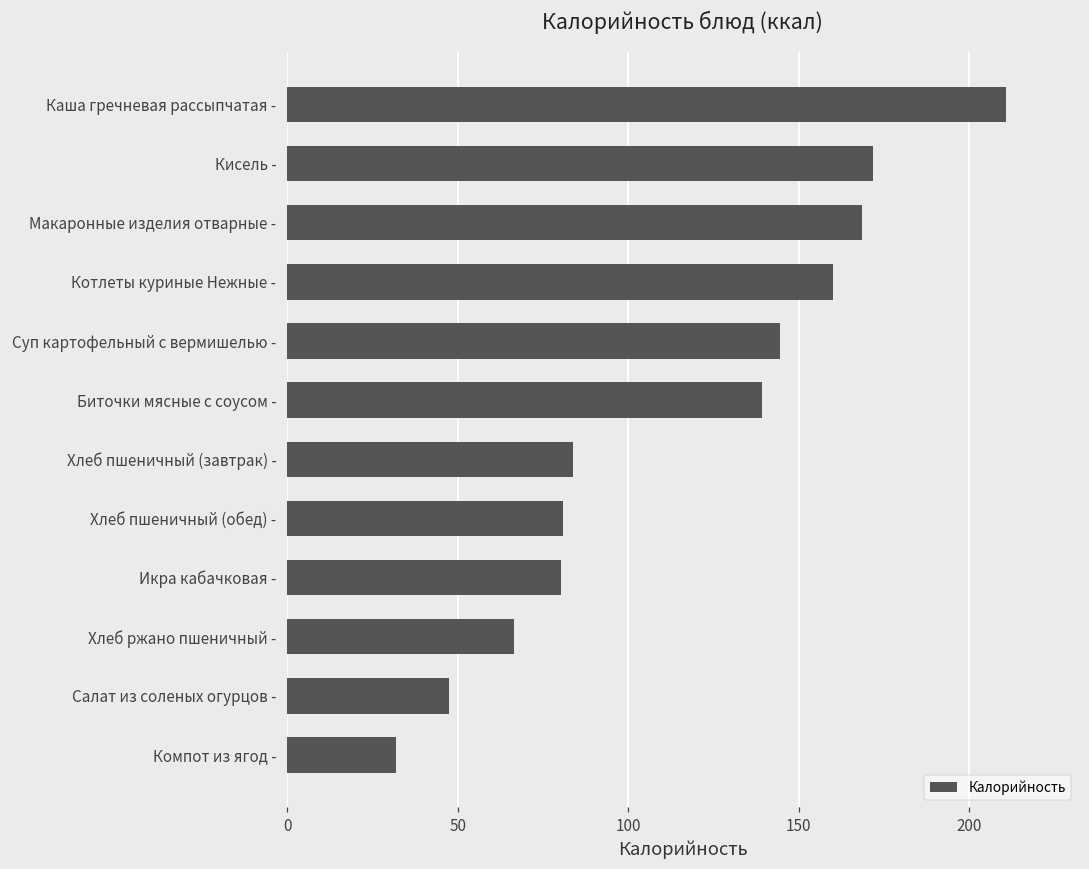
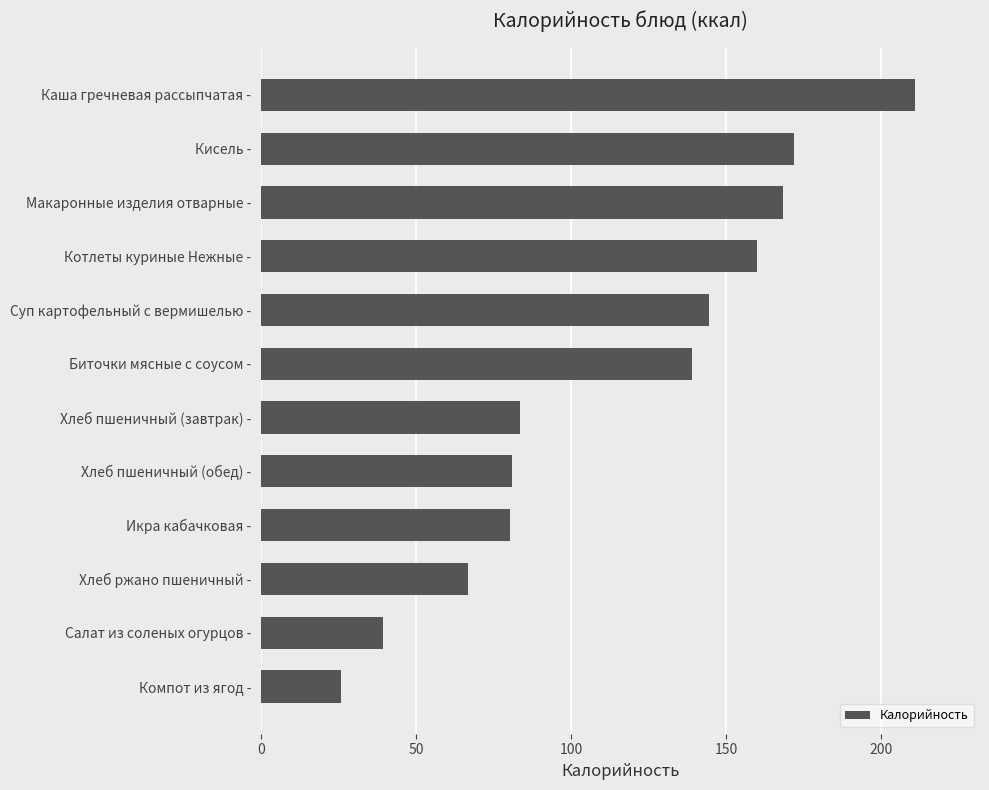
  {
    "Каша гречневая рассыпчатая -": 211,
    "Кисель -": 172,
    "Макаронные изделия отварные -": 168,
    "Котлеты куриные Нежные -": 160,
    "Суп картофельный с вермишелью -": 145,
    "Биточки мясные с соусом -": 139,
    "Хлеб пшеничный (завтрак) -": 84,
    "Хлеб пшеничный (обед) -": 81,
    "Икра кабачковая -": 80,
    "Хлеб ржано пшеничный -": 67,
-   "Салат из соленых огурцов -": 48,
-   "Компот из ягод -": 32
+   "Салат из соленых огурцов -": 39,
+   "Компот из ягод -": 26
  }
